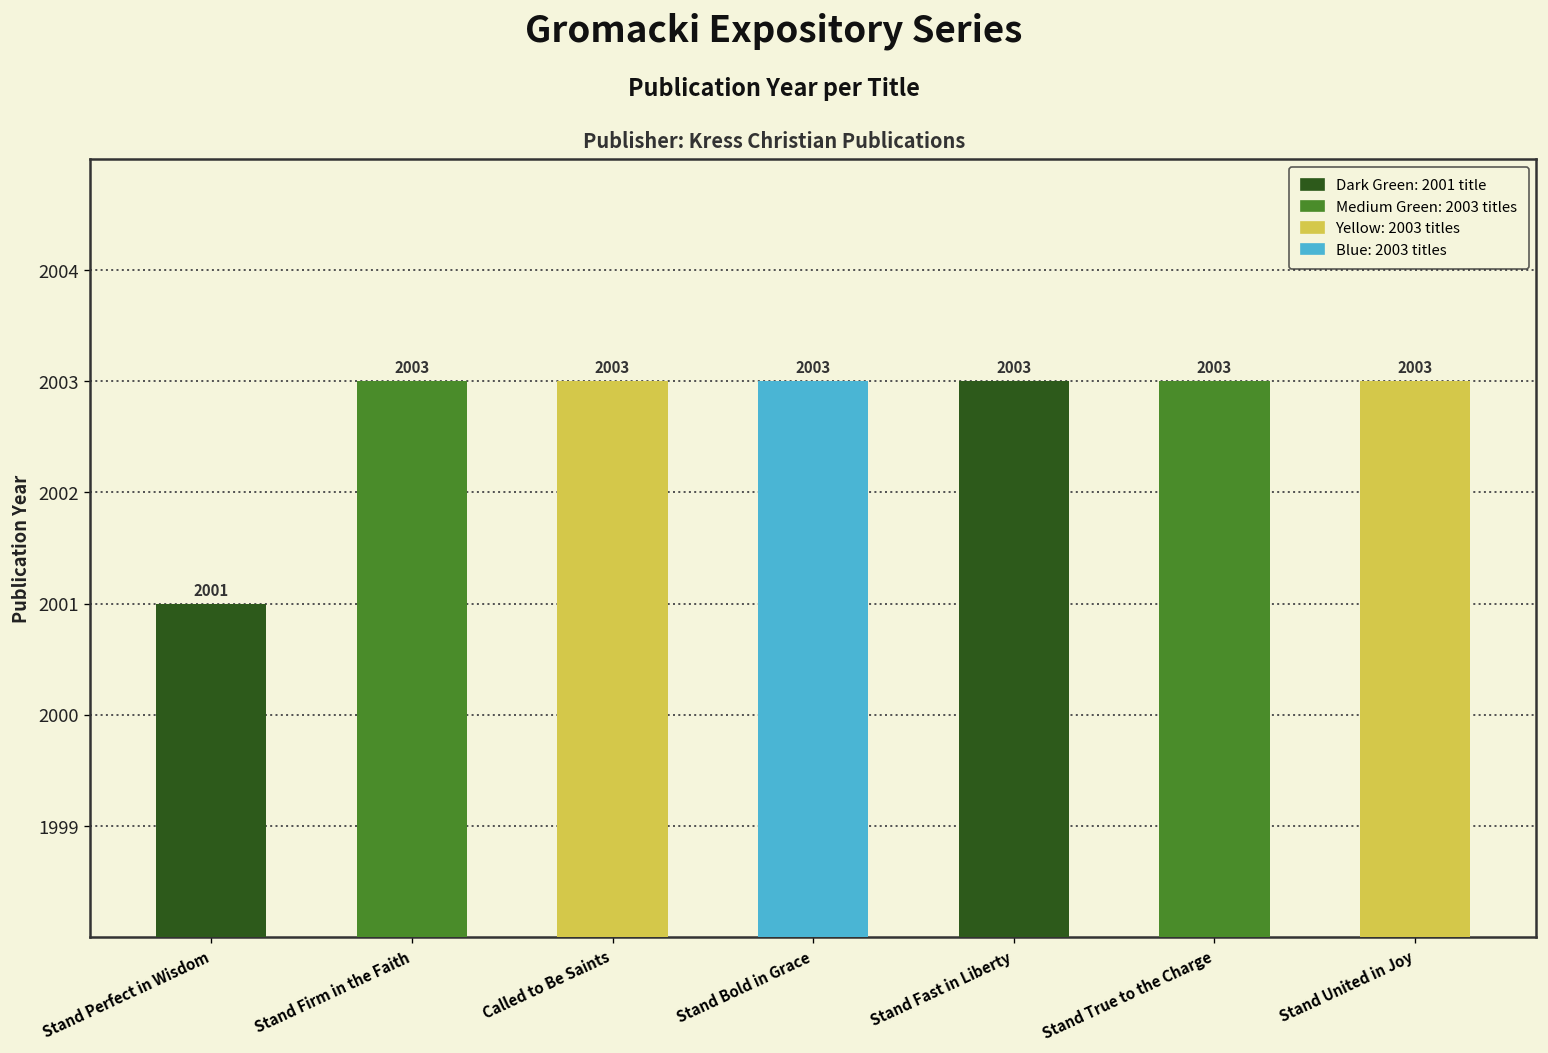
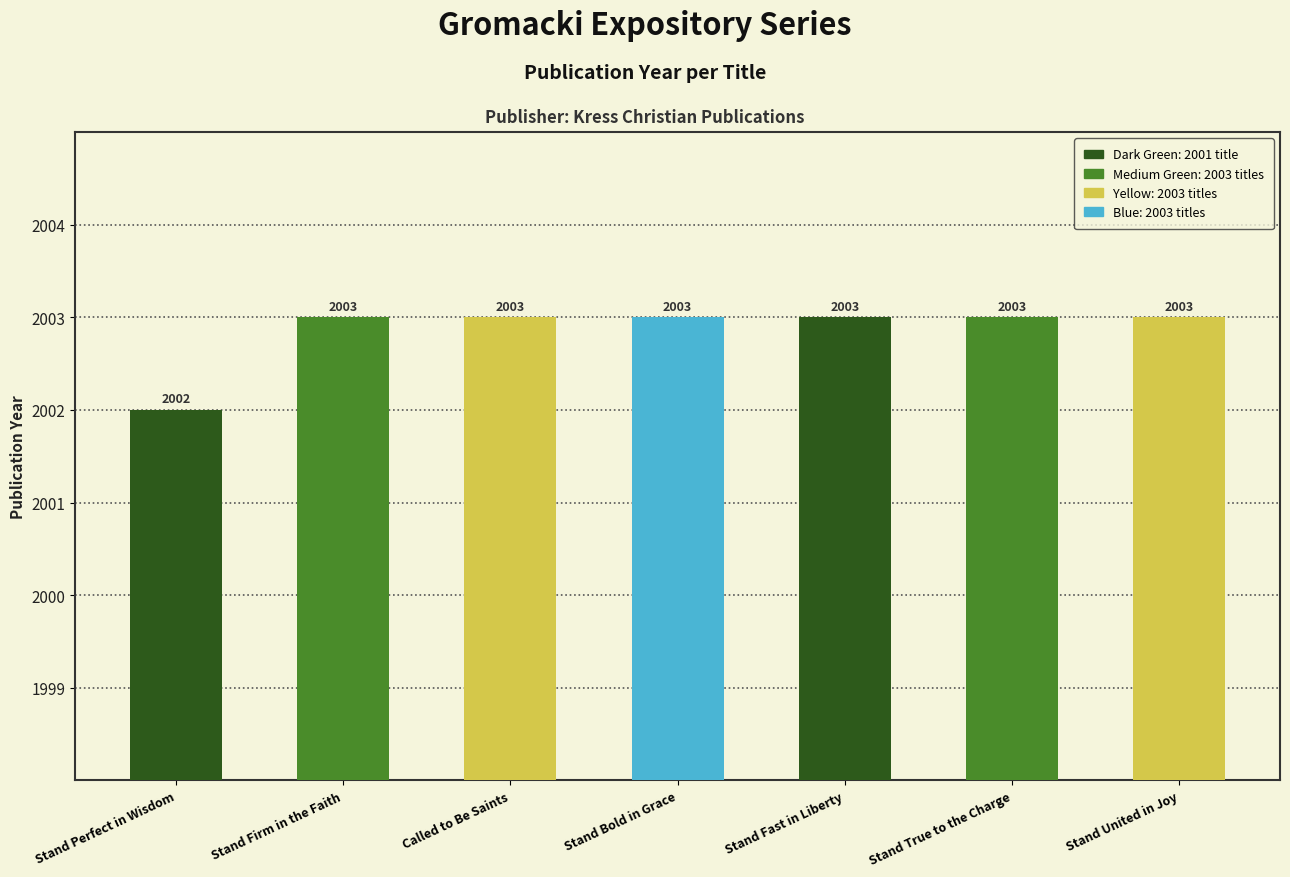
  {
-   "Stand Perfect in Wisdom": 2001,
+   "Stand Perfect in Wisdom": 2002,
    "Stand Firm in the Faith": 2003,
    "Called to Be Saints": 2003,
    "Stand Bold in Grace": 2003,
    "Stand Fast in Liberty": 2003,
    "Stand True to the Charge": 2003,
    "Stand United in Joy": 2003
  }
